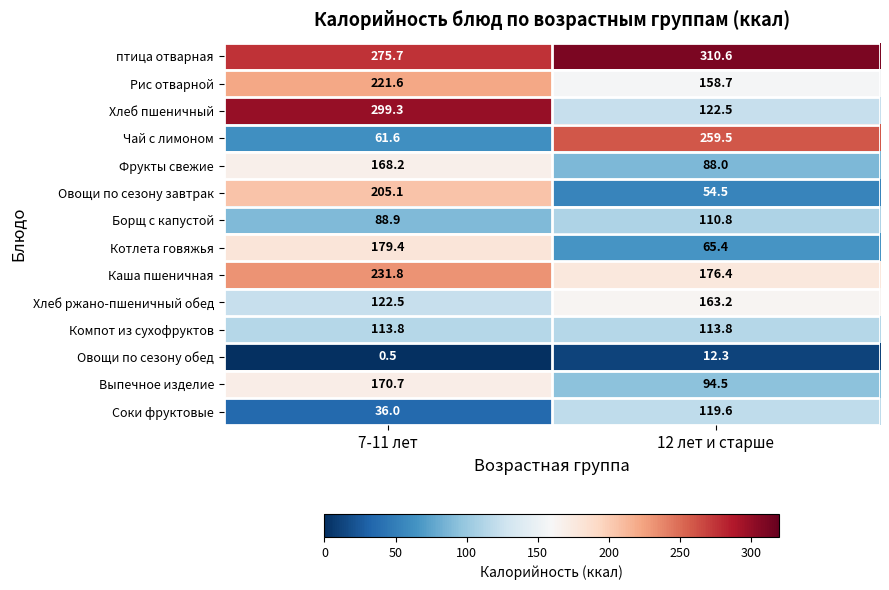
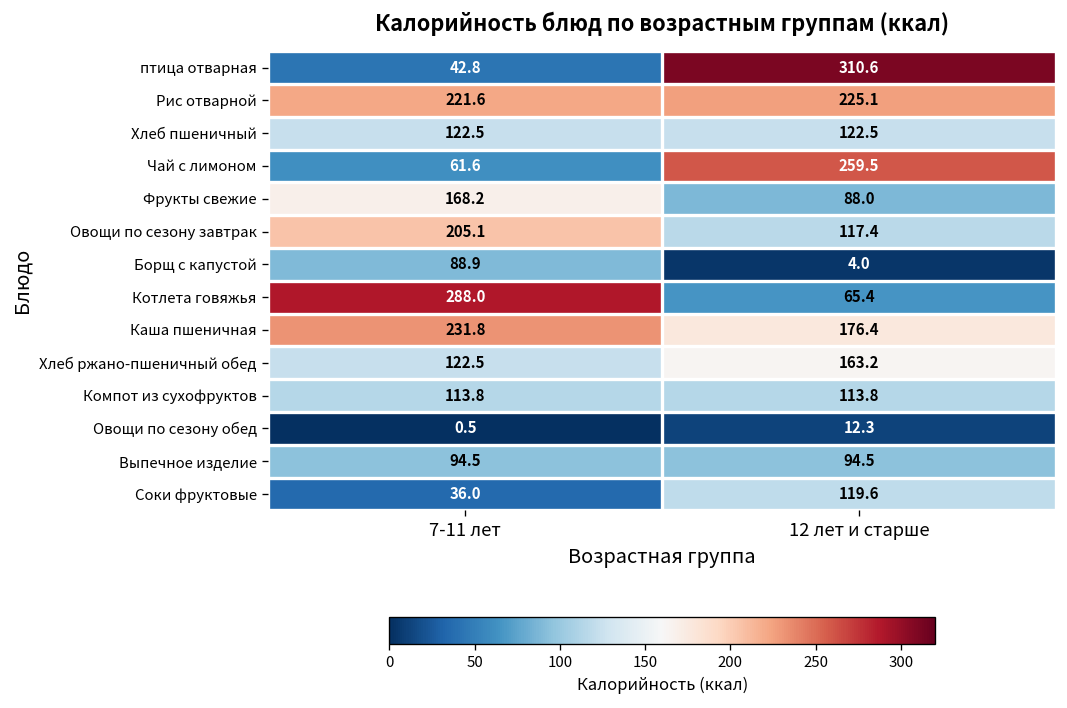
  {
    "птица отварная": {
-     "7-11 лет": 275.7,
+     "7-11 лет": 42.8,
      "12 лет и старше": 310.6
    },
    "Рис отварной": {
      "7-11 лет": 221.6,
-     "12 лет и старше": 158.7
+     "12 лет и старше": 225.1
    },
    "Хлеб пшеничный": {
-     "7-11 лет": 299.3,
+     "7-11 лет": 122.5,
      "12 лет и старше": 122.5
    },
    "Чай с лимоном": {
      "7-11 лет": 61.6,
      "12 лет и старше": 259.5
    },
    "Фрукты свежие": {
      "7-11 лет": 168.2,
      "12 лет и старше": 88.0
    },
    "Овощи по сезону завтрак": {
      "7-11 лет": 205.1,
-     "12 лет и старше": 54.5
+     "12 лет и старше": 117.4
    },
    "Борщ с капустой": {
      "7-11 лет": 88.9,
-     "12 лет и старше": 110.8
+     "12 лет и старше": 4.0
    },
    "Котлета говяжья": {
-     "7-11 лет": 179.4,
+     "7-11 лет": 288.0,
      "12 лет и старше": 65.4
    },
    "Каша пшеничная": {
      "7-11 лет": 231.8,
      "12 лет и старше": 176.4
    },
    "Хлеб ржано-пшеничный обед": {
      "7-11 лет": 122.5,
      "12 лет и старше": 163.2
    },
    "Компот из сухофруктов": {
      "7-11 лет": 113.8,
      "12 лет и старше": 113.8
    },
    "Овощи по сезону обед": {
      "7-11 лет": 0.5,
      "12 лет и старше": 12.3
    },
    "Выпечное изделие": {
-     "7-11 лет": 170.7,
+     "7-11 лет": 94.5,
      "12 лет и старше": 94.5
    },
    "Соки фруктовые": {
      "7-11 лет": 36.0,
      "12 лет и старше": 119.6
    }
  }
